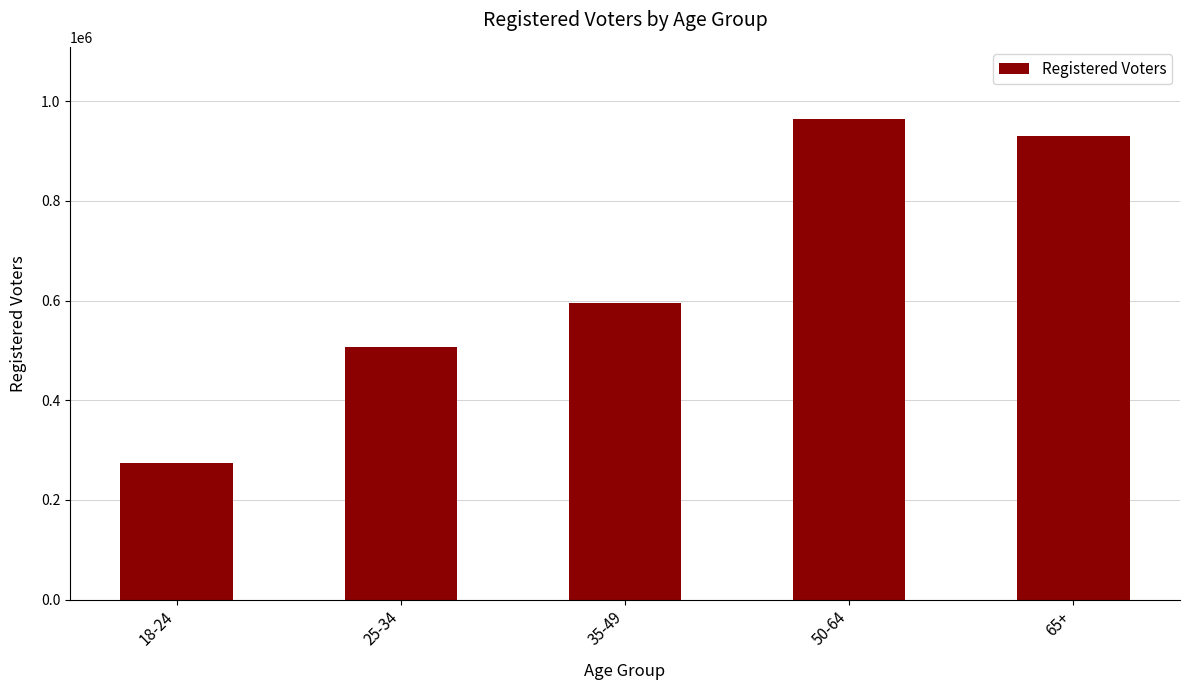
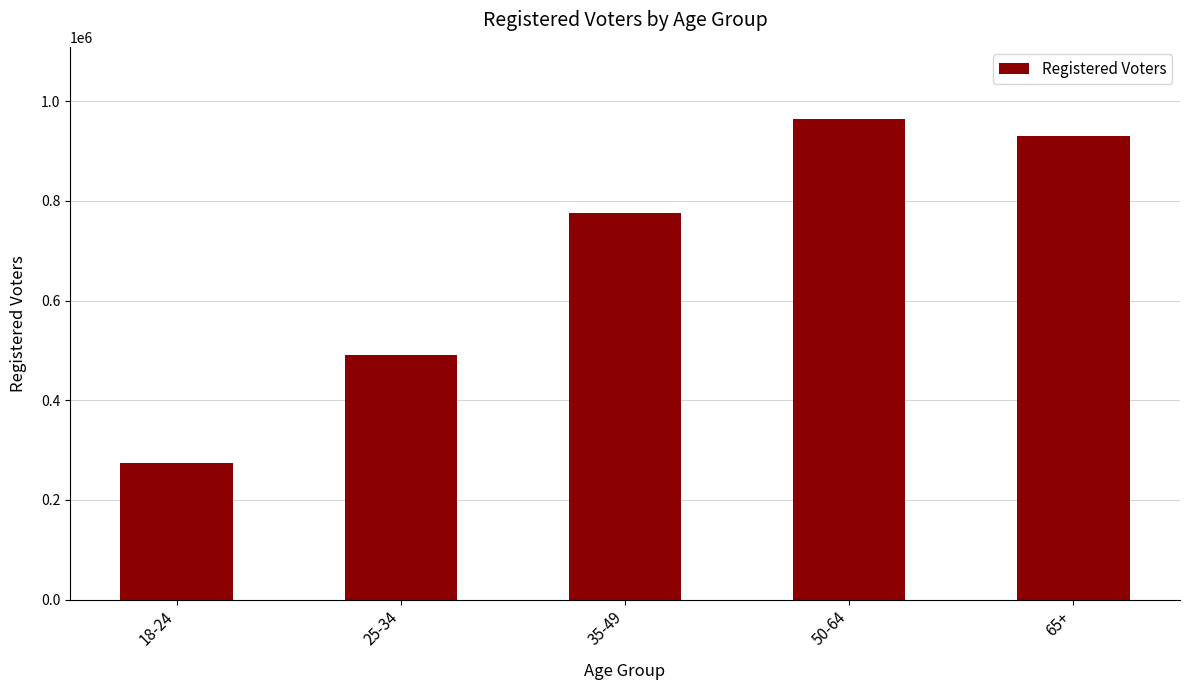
  {
    "18-24": 270000,
-   "25-34": 510000,
-   "35-49": 600000,
+   "25-34": 490000,
+   "35-49": 780000,
    "50-64": 960000,
    "65+": 930000
  }
